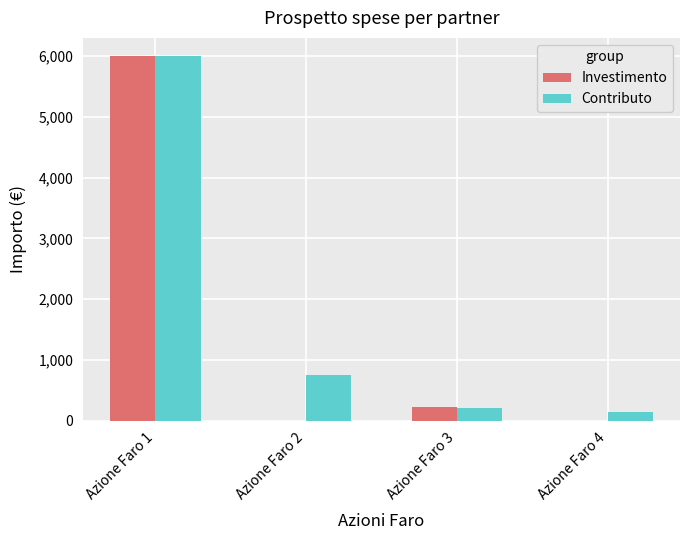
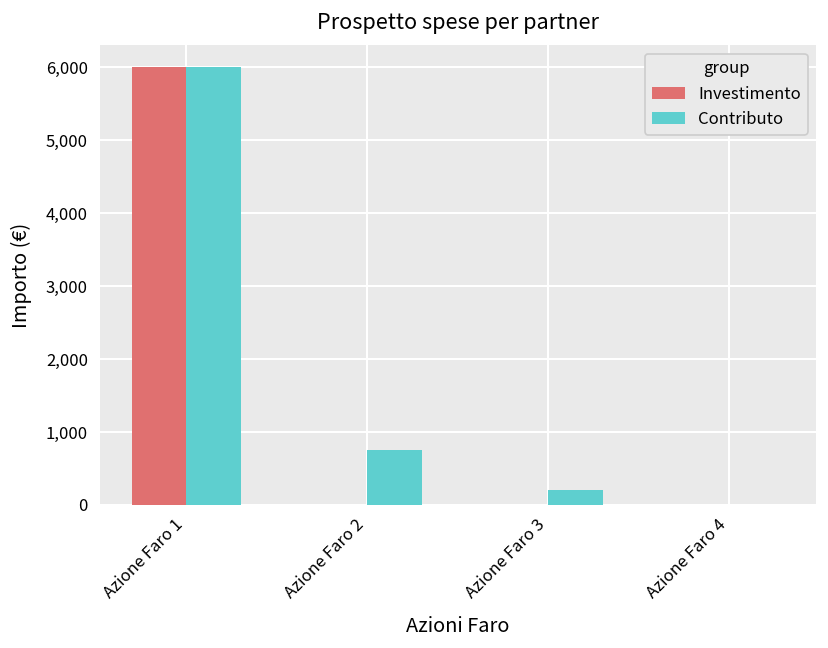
  {
    "Investimento": {
      "Azione Faro 1": "6,000",
      "Azione Faro 2": "0",
-     "Azione Faro 3": "200",
+     "Azione Faro 3": "0",
      "Azione Faro 4": "0"
    },
    "Contributo": {
      "Azione Faro 1": "6,000",
      "Azione Faro 2": "800",
      "Azione Faro 3": "200",
-     "Azione Faro 4": "100"
+     "Azione Faro 4": "0"
    }
  }
